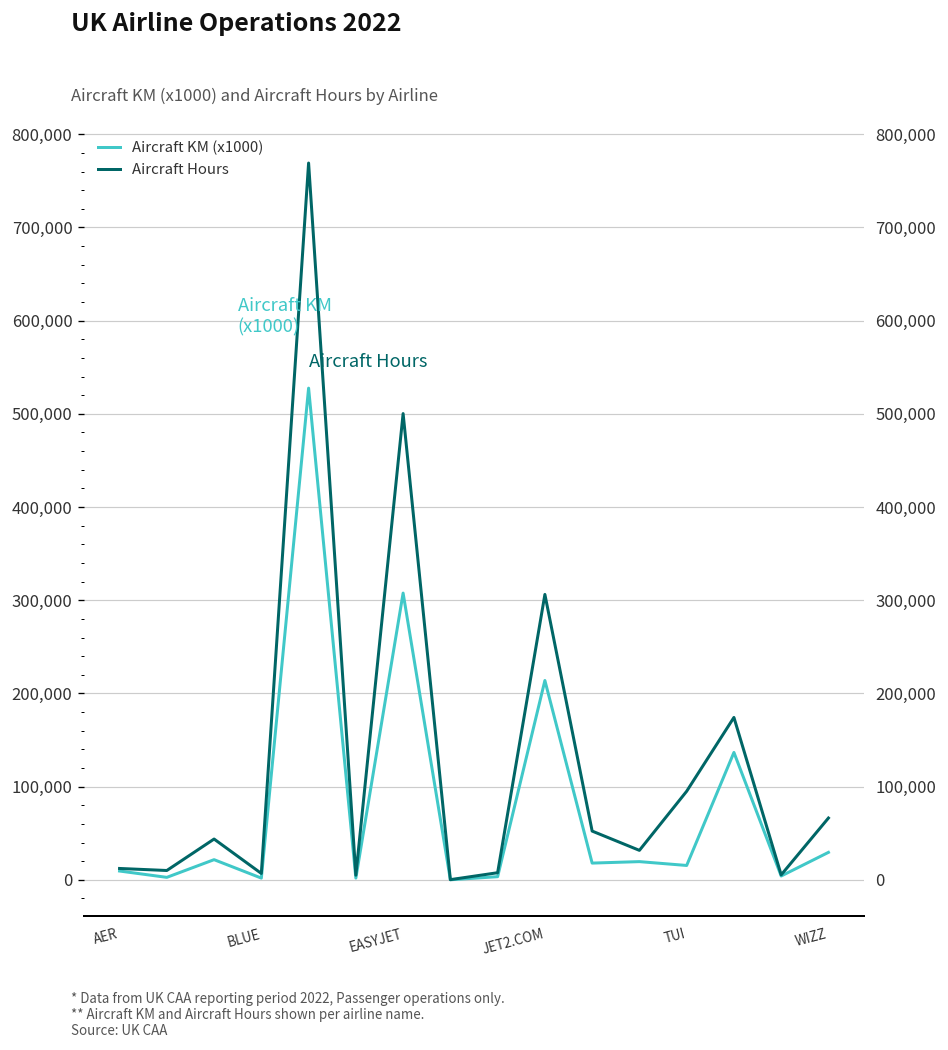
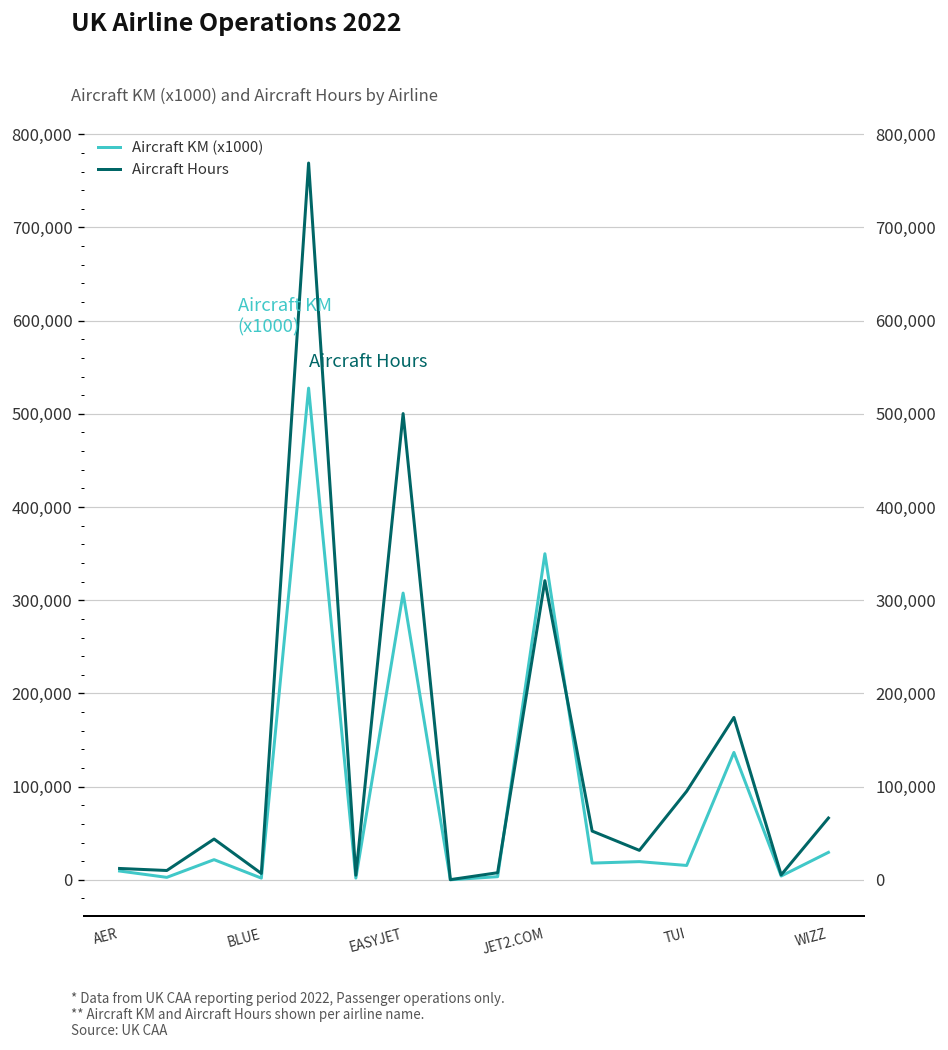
  {
    "Aircraft KM (x1000)": {
      "BLUE": "0",
      "EASYJET": "310,000",
-     "JET2.COM": "210,000",
+     "JET2.COM": "350,000",
      "TUI": "20,000",
      "WIZZ": "30,000"
    },
    "Aircraft Hours": {
      "BLUE": "10,000",
      "EASYJET": "500,000",
-     "JET2.COM": "310,000",
+     "JET2.COM": "320,000",
      "TUI": "100,000",
      "WIZZ": "70,000"
    }
  }
